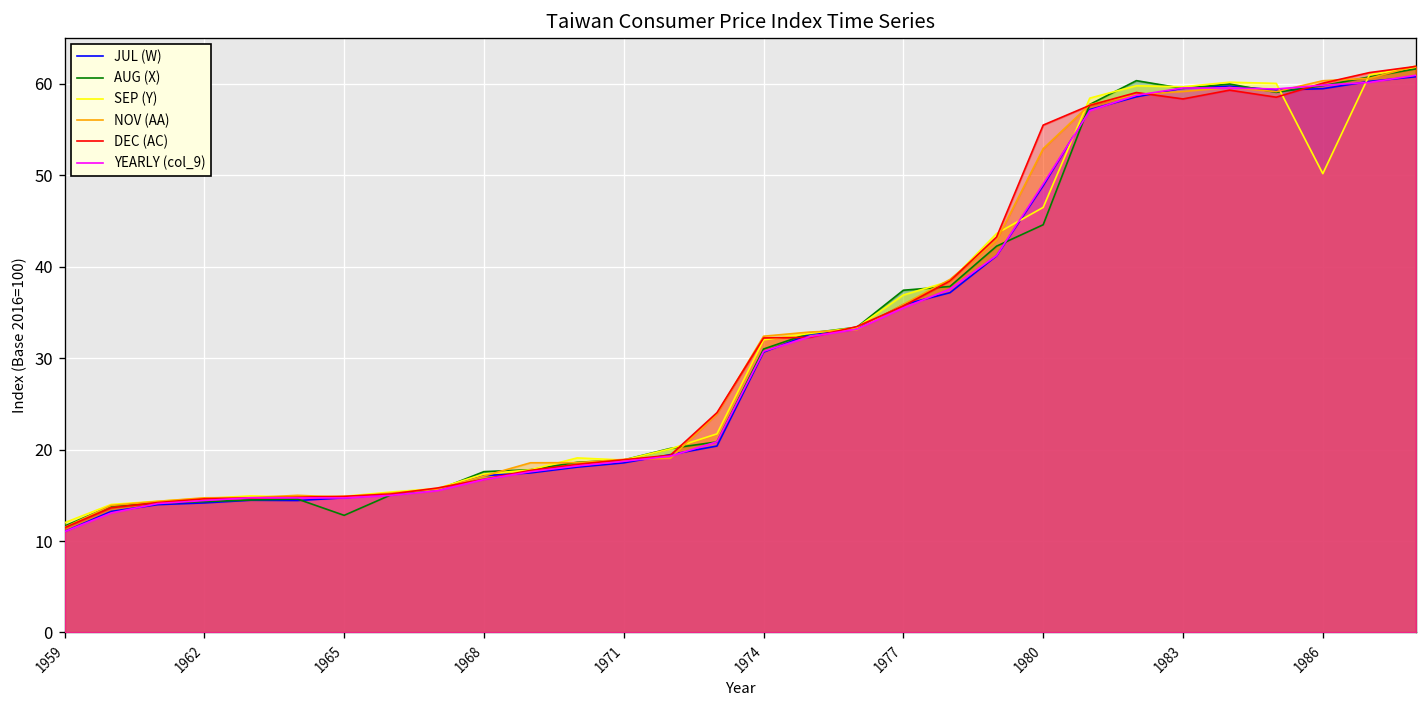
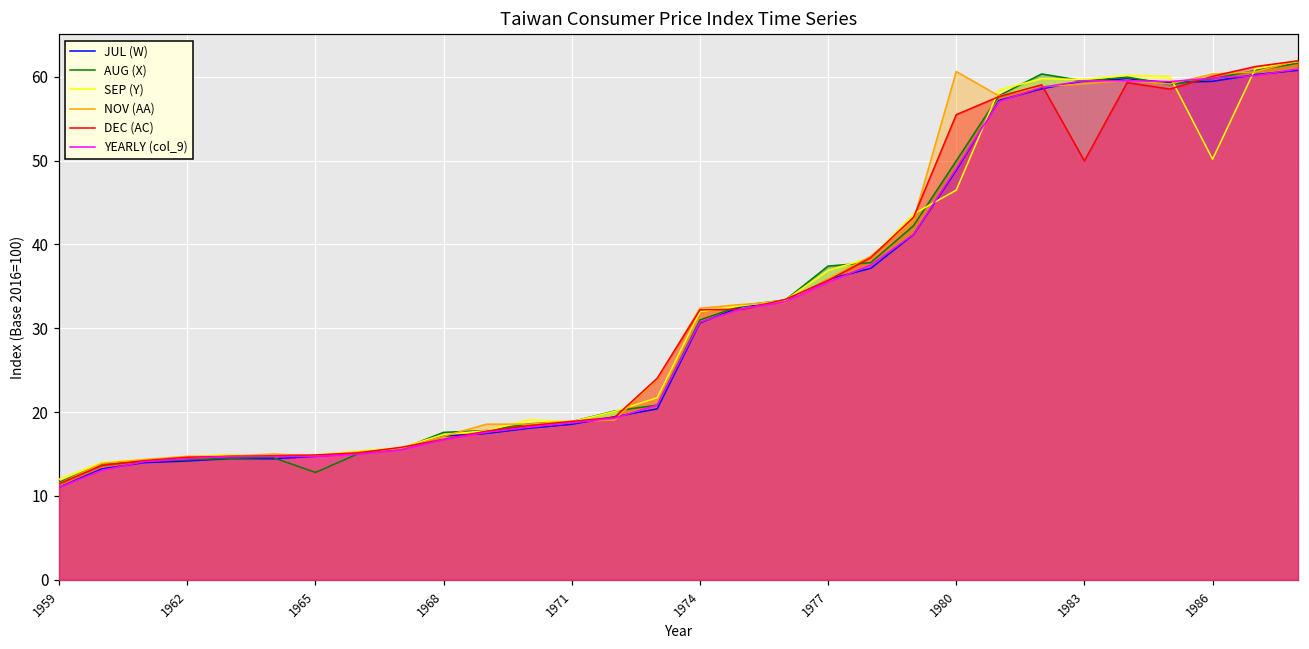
  {
    "AUG (X)": {
      "1965": 13,
      "1977": 37,
-     "1980": 45
+     "1980": 50
    },
    "SEP (Y)": {
      "1959": 12,
      "1977": 37,
      "1980": 46,
      "1986": 50
    },
    "NOV (AA)": {
-     "1980": 53,
+     "1980": 61,
      "1983": 59
    },
    "DEC (AC)": {
      "1980": 55,
-     "1983": 58
+     "1983": 50
    }
  }
